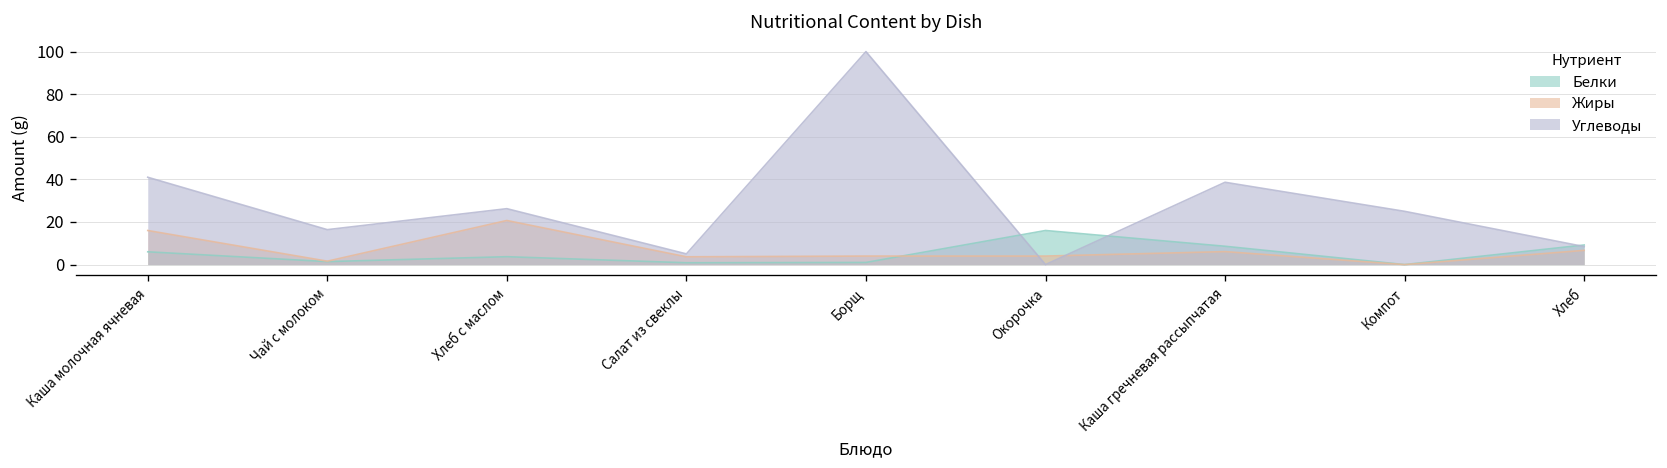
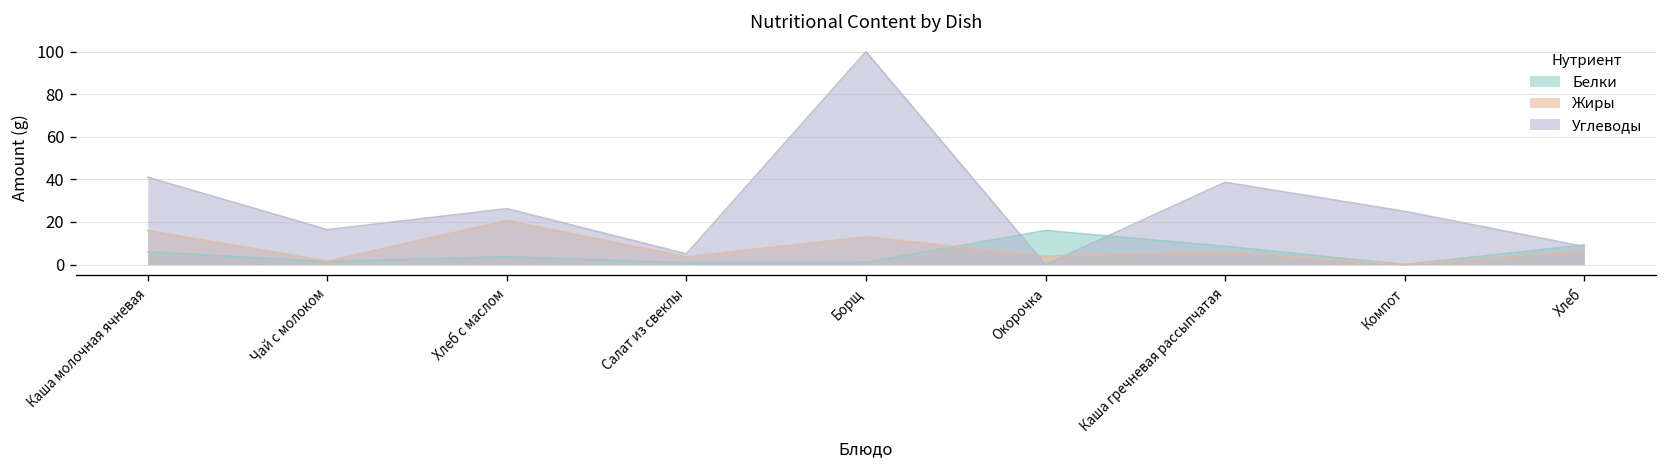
  {
    "Жиры": {
      "Каша молочная ячневая": 16,
      "Хлеб с маслом": 21,
-     "Борщ": 4,
+     "Борщ": 13,
      "Окорочка": 4,
      "Каша гречневая рассыпчатая": 6,
      "Хлеб": 7
    }
  }
